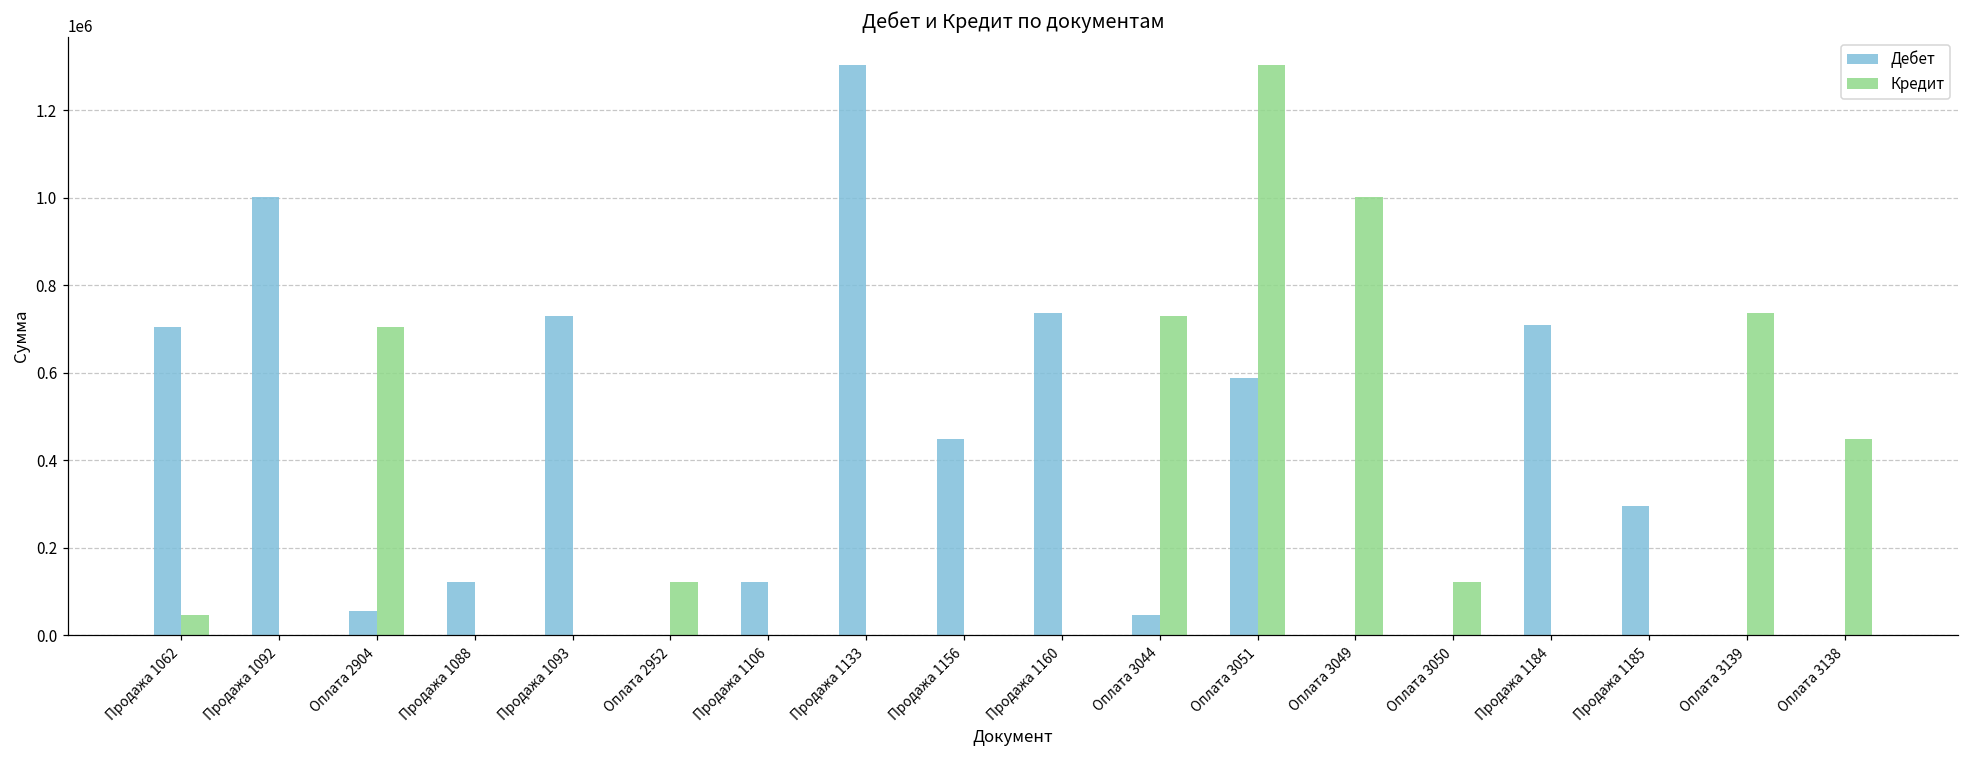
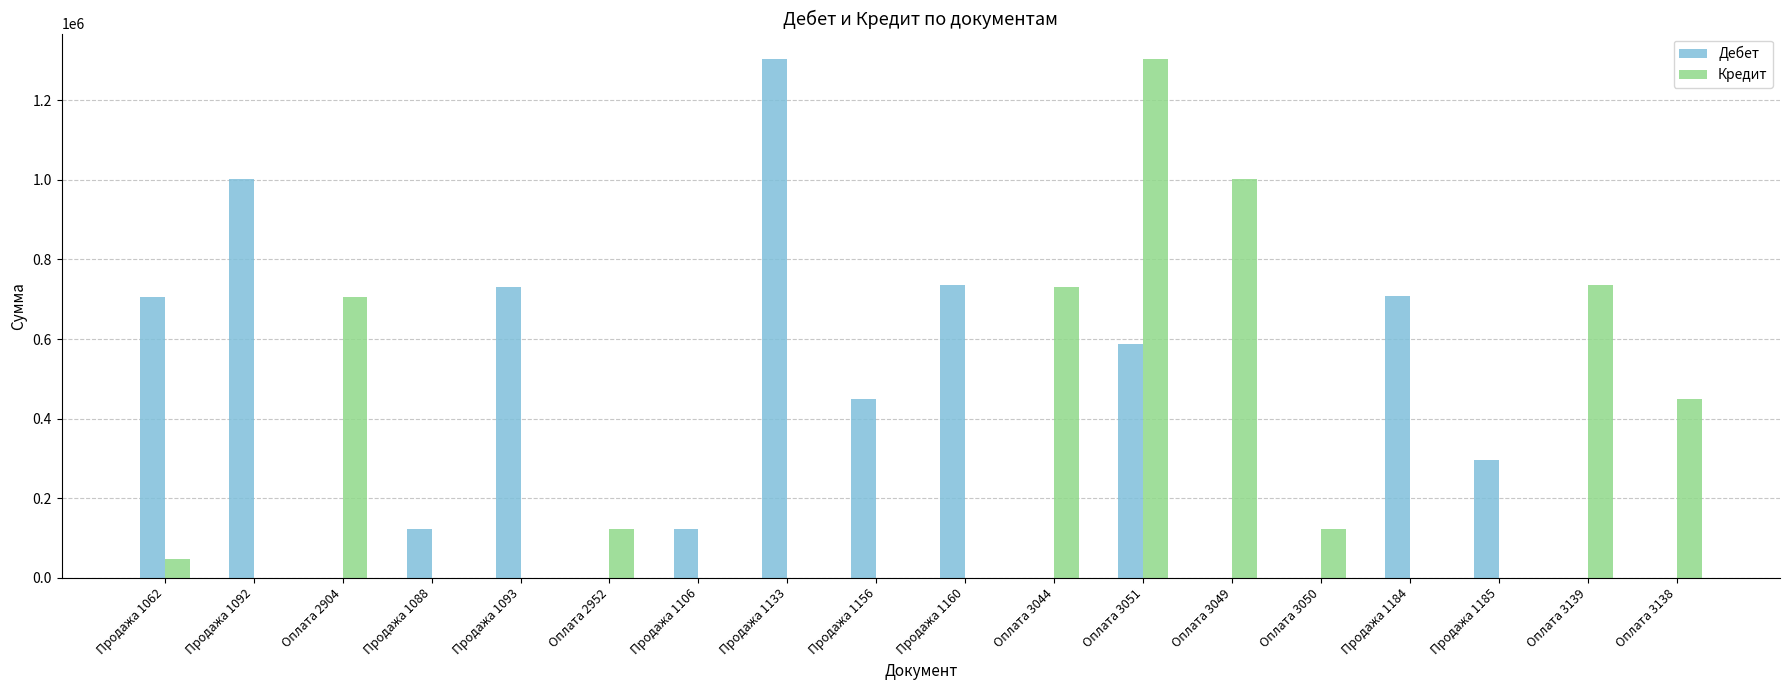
  {
    "Дебет": {
      "Продажа 1062": 710000,
      "Продажа 1092": 1000000,
-     "Оплата 2904": 60000,
+     "Оплата 2904": 0,
      "Продажа 1088": 120000,
      "Продажа 1093": 730000,
      "Оплата 2952": 0,
      "Продажа 1106": 120000,
      "Продажа 1133": 1300000,
      "Продажа 1156": 450000,
      "Продажа 1160": 740000,
-     "Оплата 3044": 50000,
+     "Оплата 3044": 0,
      "Оплата 3051": 590000,
      "Оплата 3049": 0,
      "Оплата 3050": 0,
      "Продажа 1184": 710000,
      "Продажа 1185": 300000,
      "Оплата 3139": 0,
      "Оплата 3138": 0
    },
    "Кредит": {
      "Продажа 1062": 50000,
      "Продажа 1092": 0,
      "Оплата 2904": 710000,
      "Продажа 1088": 0,
      "Продажа 1093": 0,
      "Оплата 2952": 120000,
      "Продажа 1106": 0,
      "Продажа 1133": 0,
      "Продажа 1156": 0,
      "Продажа 1160": 0,
      "Оплата 3044": 730000,
      "Оплата 3051": 1300000,
      "Оплата 3049": 1000000,
      "Оплата 3050": 120000,
      "Продажа 1184": 0,
      "Продажа 1185": 0,
      "Оплата 3139": 740000,
      "Оплата 3138": 450000
    }
  }
